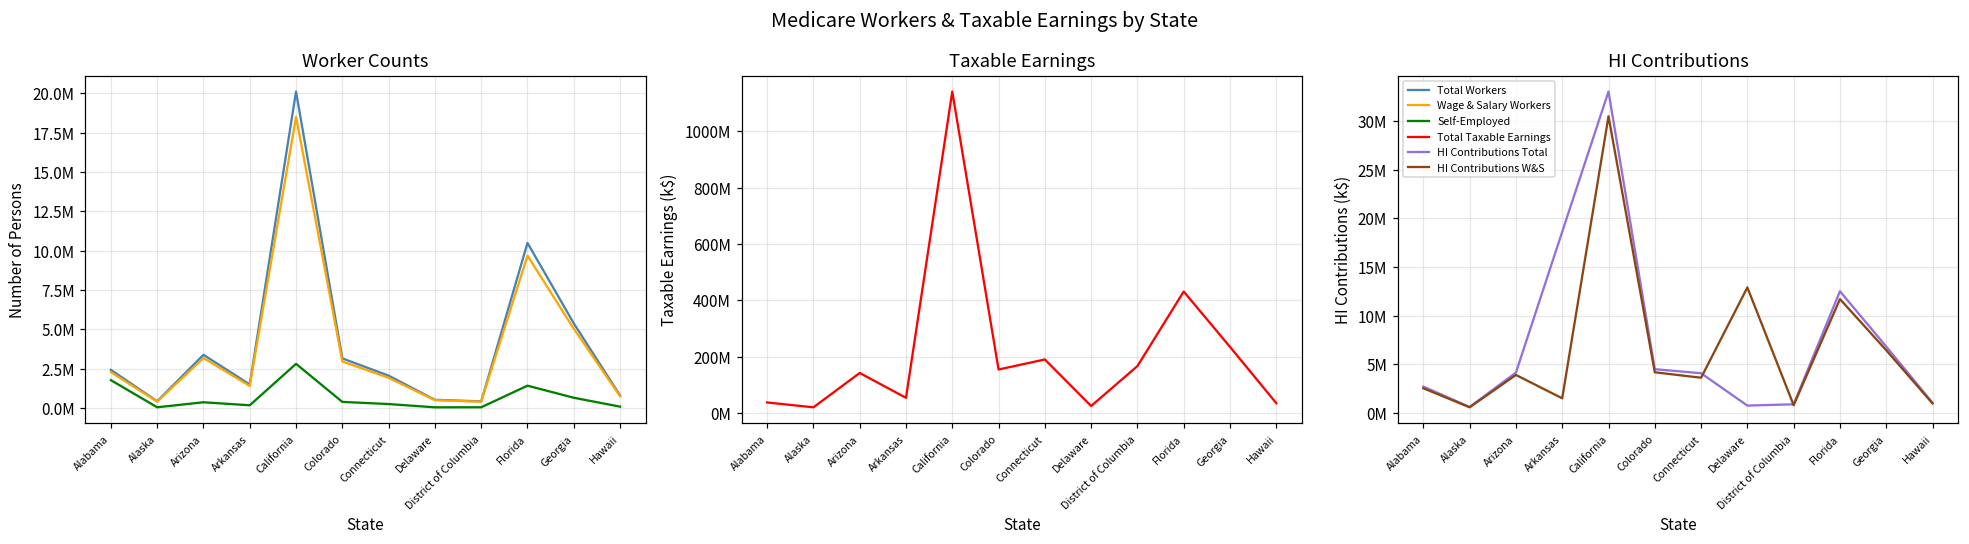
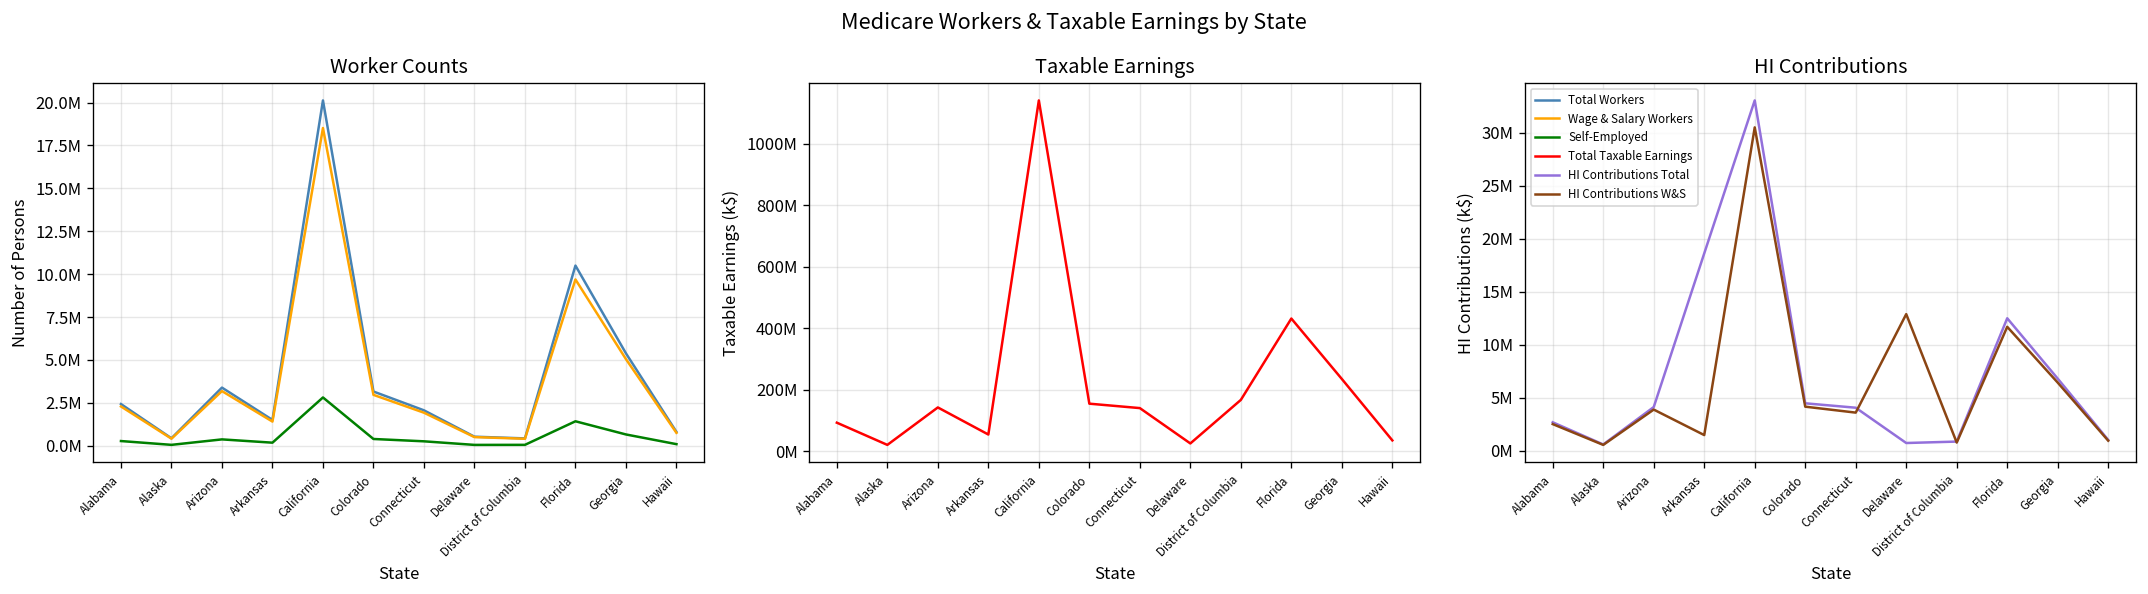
  {
    "Worker Counts": {
      "Total Workers": {
        "Arizona": 3400000,
        "California": 20100000,
        "Colorado": 3200000,
        "Florida": 10500000,
        "Georgia": 5400000
      },
      "Wage & Salary Workers": {
        "Arizona": 3200000,
        "California": 18500000,
        "Colorado": 3000000,
        "Florida": 9700000,
        "Georgia": 5000000
      },
      "Self-Employed": {
-       "Alabama": 1800000,
+       "Alabama": 300000,
        "Alaska": 0,
        "Arizona": 400000,
        "Arkansas": 200000,
        "California": 2800000,
        "Colorado": 400000,
        "Connecticut": 300000,
        "Delaware": 0,
        "District of Columbia": 100000,
        "Florida": 1400000,
        "Georgia": 700000,
        "Hawaii": 100000
      }
    },
    "Taxable Earnings": {
-     "Alabama": 40000000,
+     "Alabama": 90000000,
      "Alaska": 20000000,
      "Arizona": 140000000,
      "Arkansas": 50000000,
      "California": 1140000000,
      "Colorado": 150000000,
-     "Connecticut": 190000000,
+     "Connecticut": 140000000,
      "Delaware": 30000000,
      "District of Columbia": 170000000,
      "Florida": 430000000,
      "Georgia": 230000000,
      "Hawaii": 40000000
    },
    "HI Contributions": {
      "HI Contributions Total": {
        "Arkansas": 19000000,
        "California": 33000000,
        "Colorado": 4000000,
        "Connecticut": 4000000,
        "Delaware": 1000000,
        "Florida": 13000000,
        "Georgia": 7000000
      },
      "HI Contributions W&S": {
        "Arkansas": 1000000,
        "California": 31000000,
        "Colorado": 4000000,
        "Connecticut": 4000000,
        "Delaware": 13000000,
        "Florida": 12000000,
        "Georgia": 6000000
      }
    }
  }
